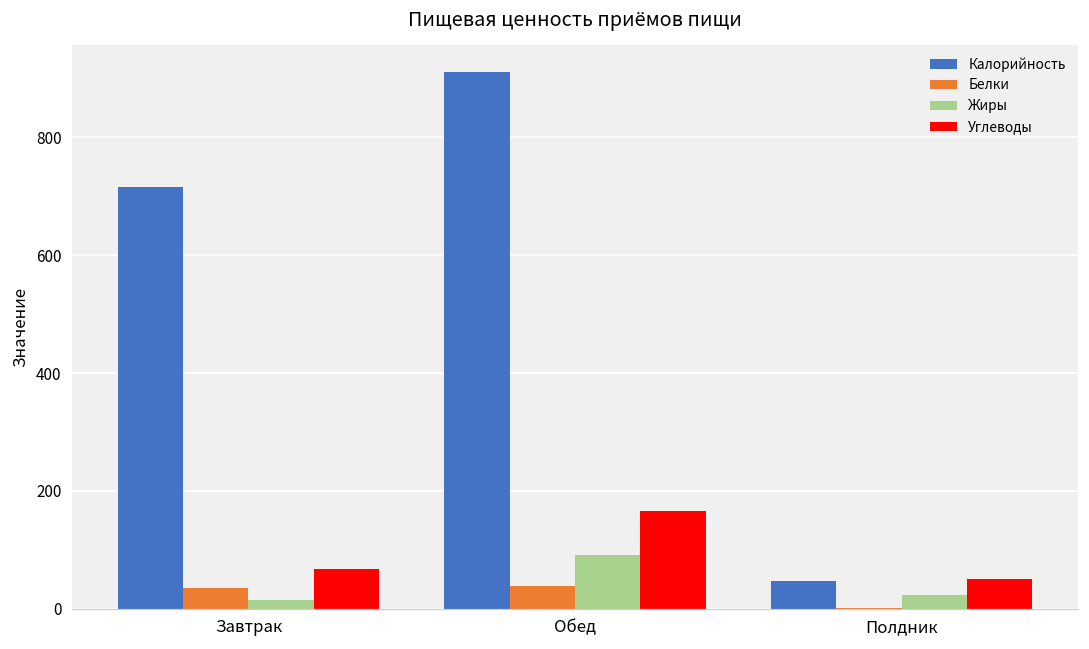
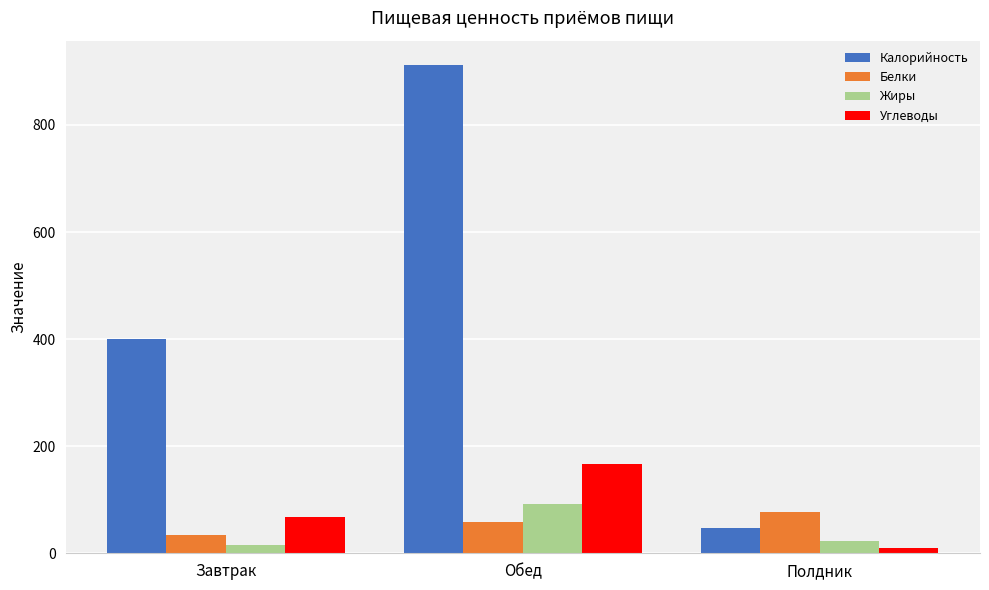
  {
    "Калорийность": {
-     "Завтрак": 720,
+     "Завтрак": 400,
      "Обед": 910,
      "Полдник": 50
    },
    "Белки": {
      "Завтрак": 30,
-     "Обед": 40,
-     "Полдник": 0
+     "Обед": 60,
+     "Полдник": 80
    },
    "Жиры": {
      "Завтрак": 20,
      "Обед": 90,
      "Полдник": 20
    },
    "Углеводы": {
      "Завтрак": 70,
      "Обед": 170,
-     "Полдник": 50
+     "Полдник": 10
    }
  }
